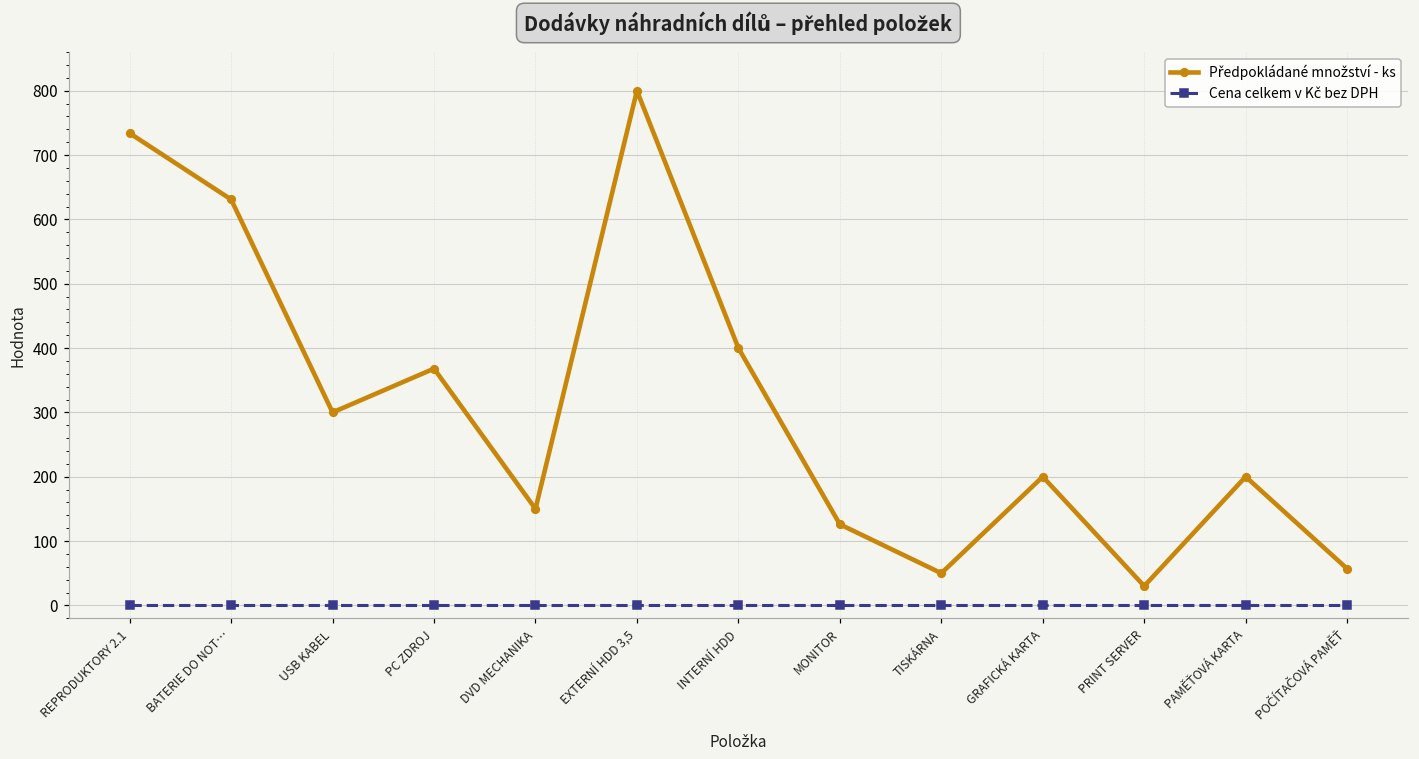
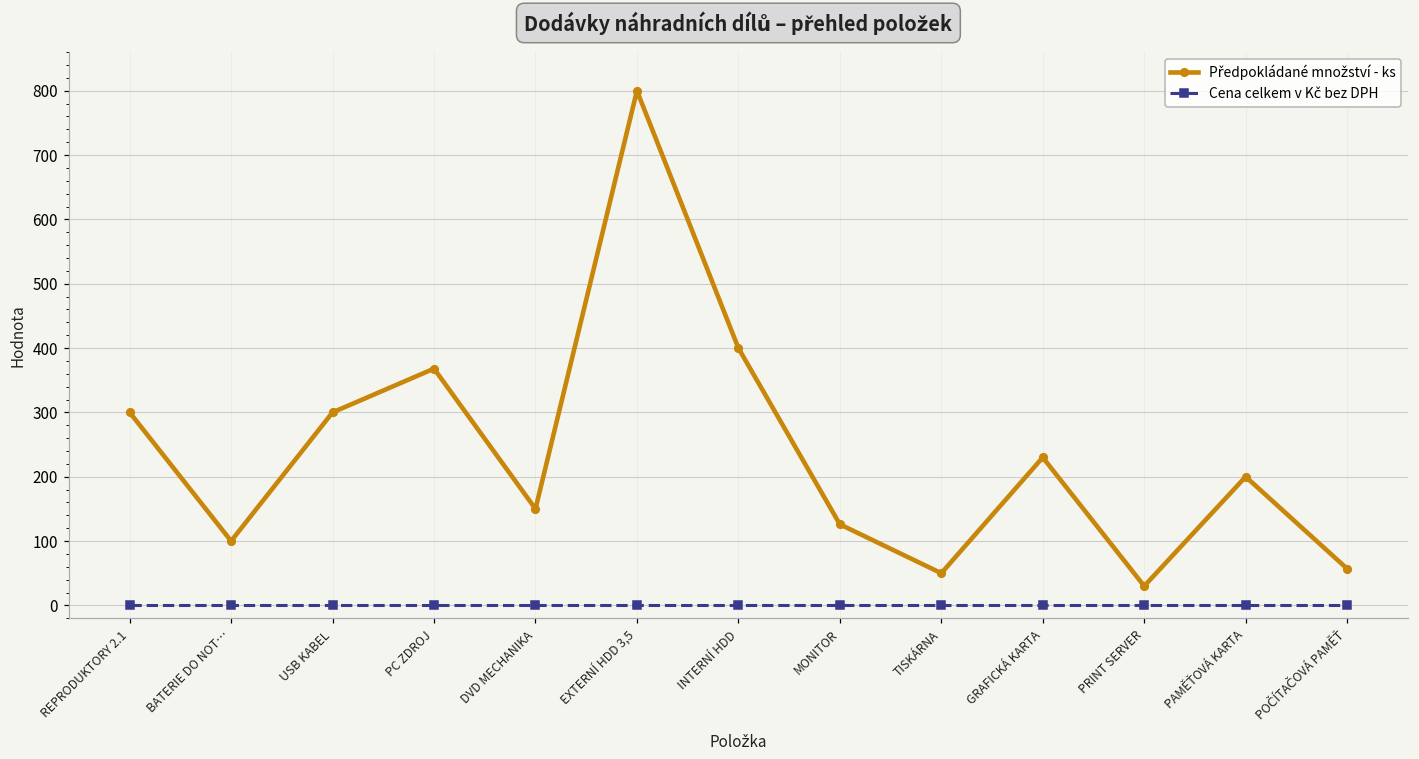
  {
    "Předpokládané množství - ks": {
-     "REPRODUKTORY 2.1": 730,
-     "BATERIE DO NOT…": 630,
+     "REPRODUKTORY 2.1": 300,
+     "BATERIE DO NOT…": 100,
      "USB KABEL": 300,
      "PC ZDROJ": 370,
      "DVD MECHANIKA": 150,
      "EXTERNÍ HDD 3,5": 800,
      "INTERNÍ HDD": 400,
      "MONITOR": 130,
      "TISKÁRNA": 50,
-     "GRAFICKÁ KARTA": 200,
+     "GRAFICKÁ KARTA": 230,
      "PRINT SERVER": 30,
      "PAMĚŤOVÁ KARTA": 200,
      "POČÍTAČOVÁ PAMĚŤ": 60
    },
    "Cena celkem v Kč bez DPH": {
      "REPRODUKTORY 2.1": 0,
      "BATERIE DO NOT…": 0,
      "USB KABEL": 0,
      "PC ZDROJ": 0,
      "DVD MECHANIKA": 0,
      "EXTERNÍ HDD 3,5": 0,
      "INTERNÍ HDD": 0,
      "MONITOR": 0,
      "TISKÁRNA": 0,
      "GRAFICKÁ KARTA": 0,
      "PRINT SERVER": 0,
      "PAMĚŤOVÁ KARTA": 0,
      "POČÍTAČOVÁ PAMĚŤ": 0
    }
  }
